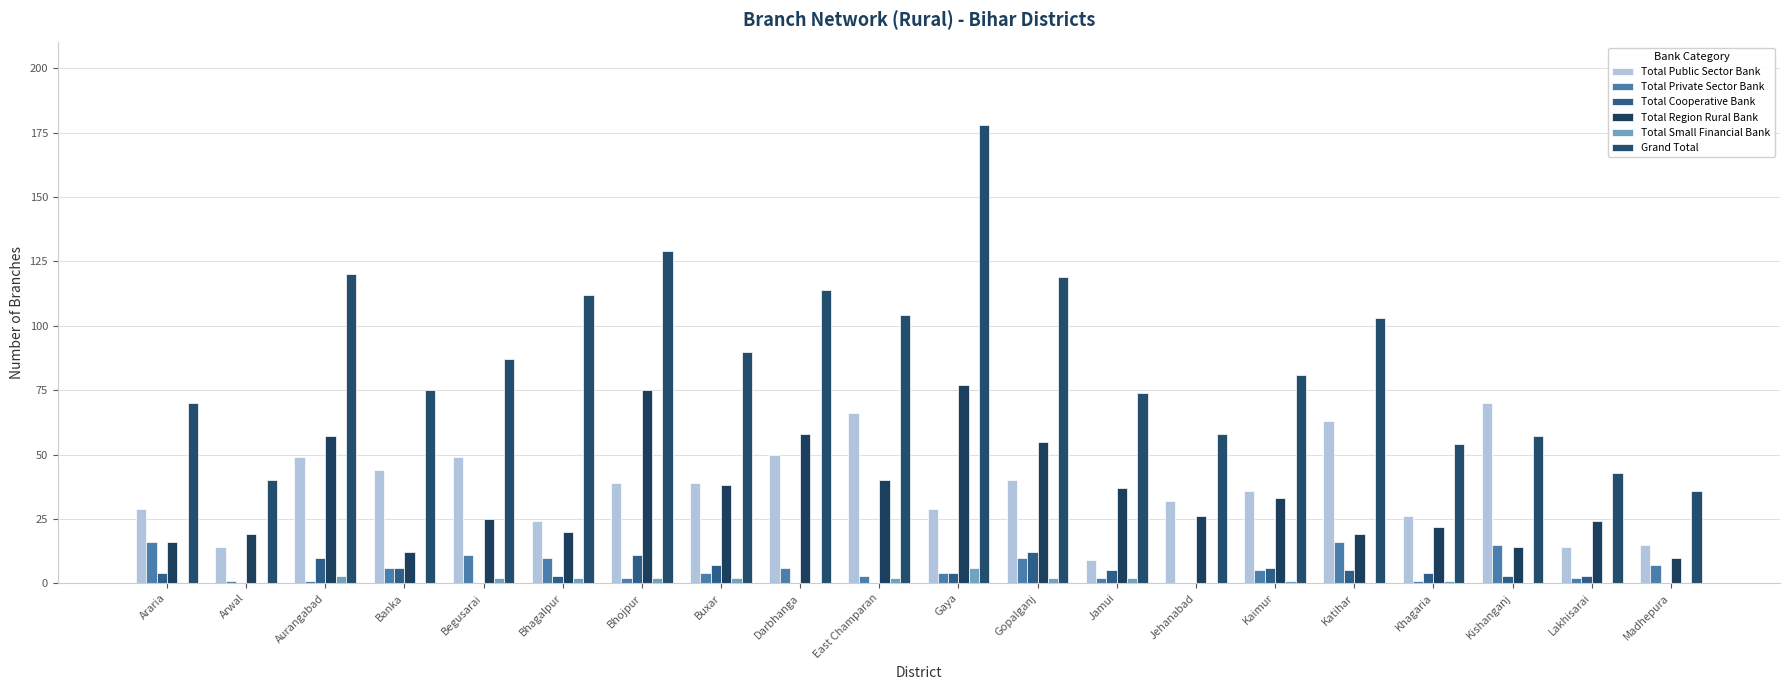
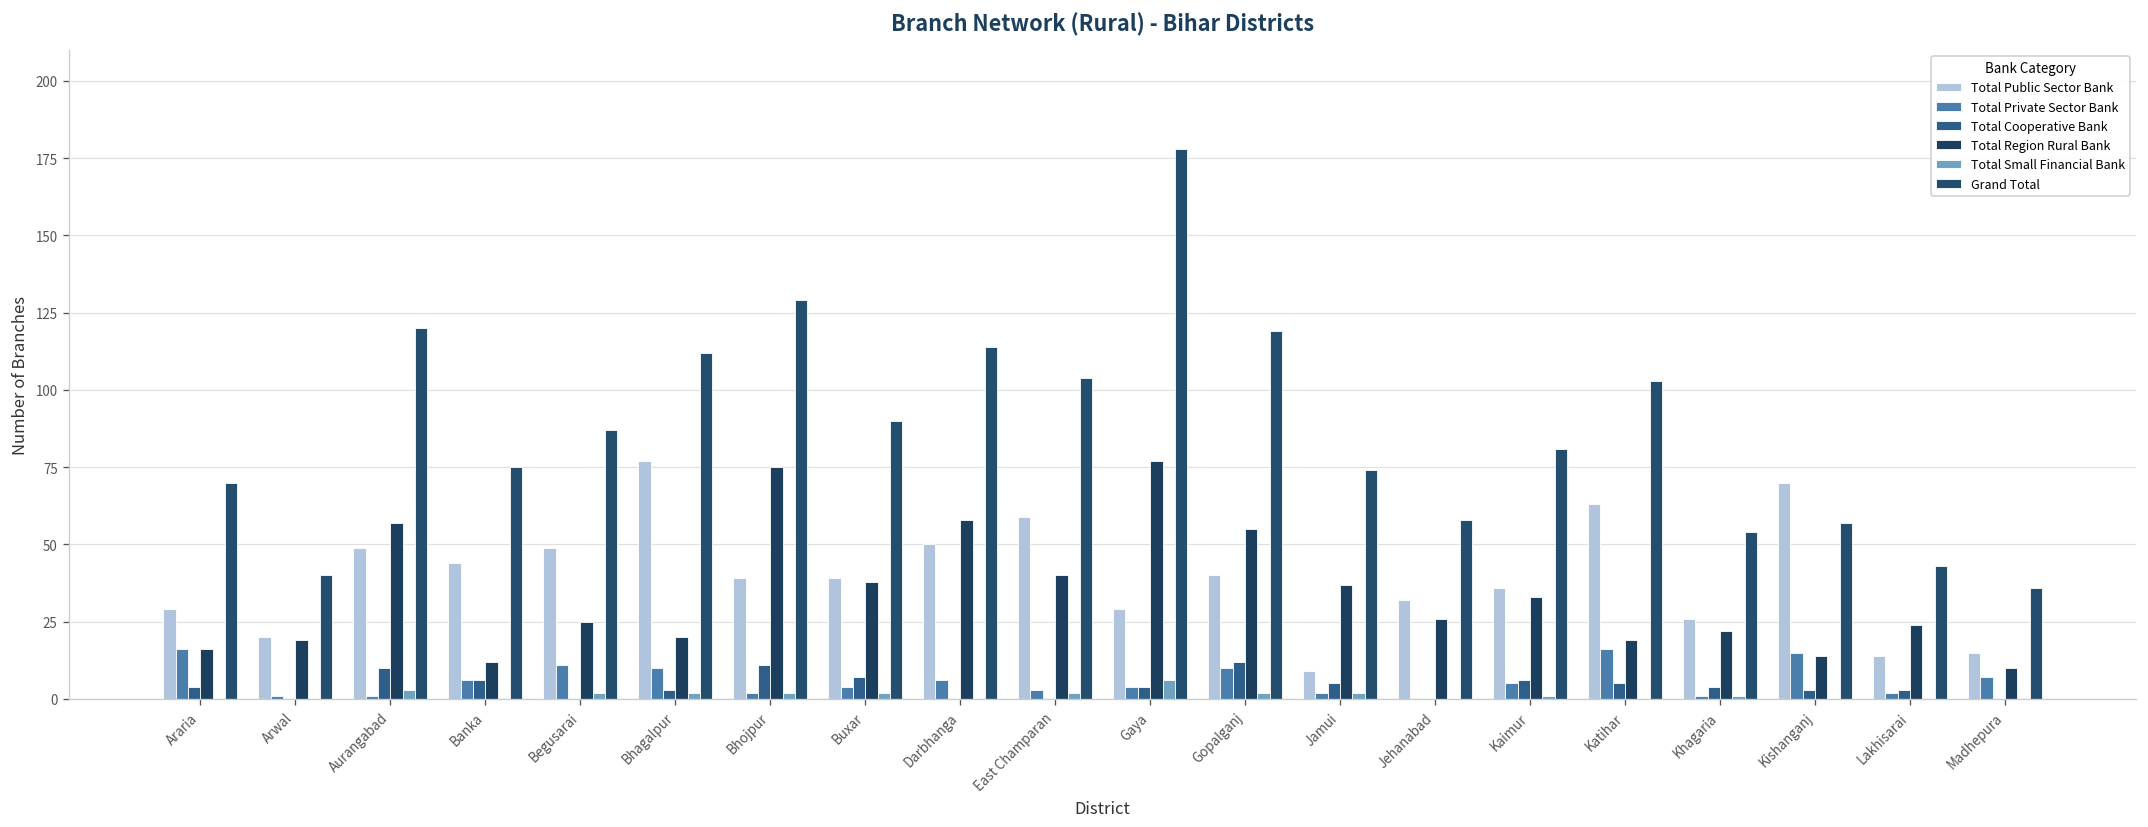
  {
    "Total Public Sector Bank": {
      "Araria": 29,
-     "Arwal": 14,
+     "Arwal": 20,
      "Aurangabad": 49,
      "Banka": 44,
      "Begusarai": 49,
-     "Bhagalpur": 24,
+     "Bhagalpur": 77,
      "Bhojpur": 39,
      "Buxar": 39,
      "Darbhanga": 50,
-     "East Champaran": 66,
+     "East Champaran": 59,
      "Gaya": 29,
      "Gopalganj": 40,
      "Jamui": 9,
      "Jehanabad": 32,
      "Kaimur": 36,
      "Katihar": 63,
      "Khagaria": 26,
      "Kishanganj": 70,
      "Lakhisarai": 14,
      "Madhepura": 15
    }
  }
